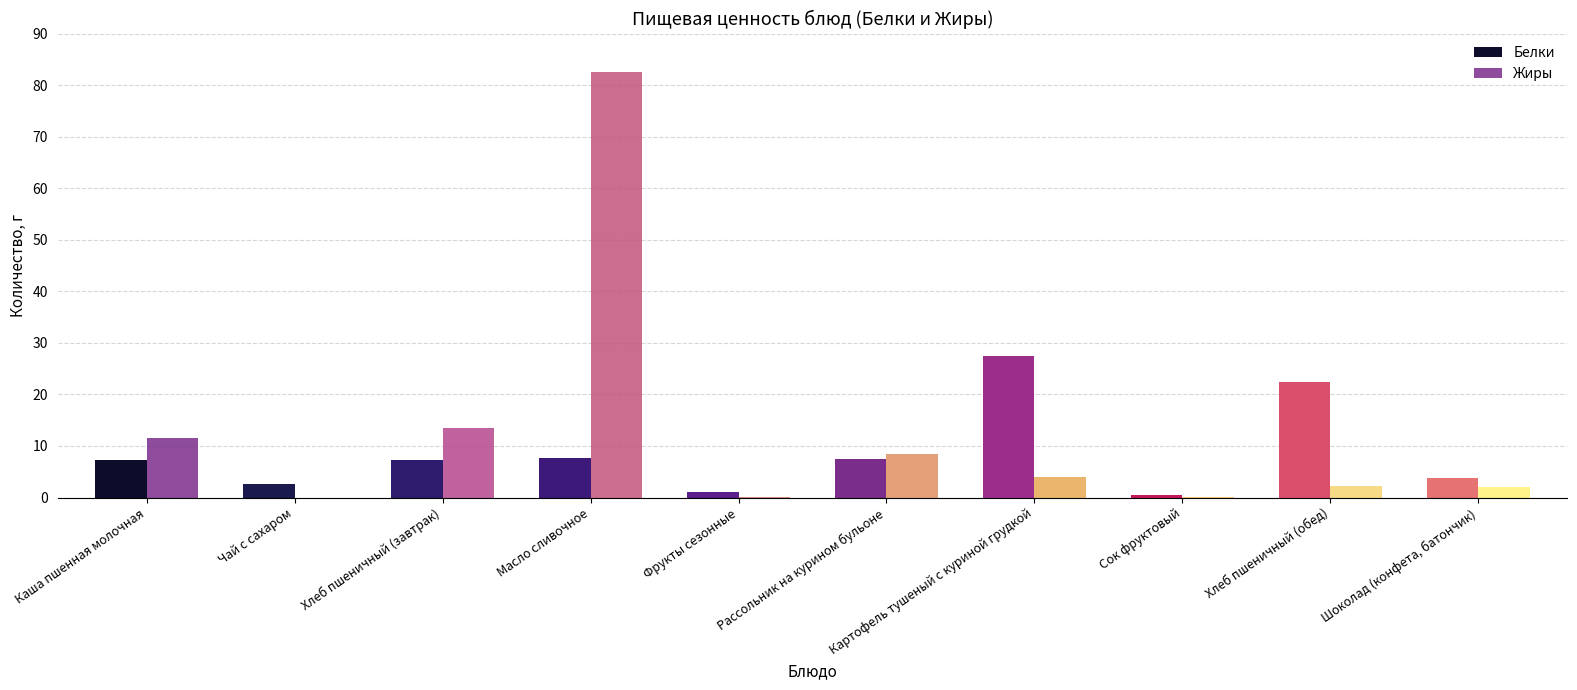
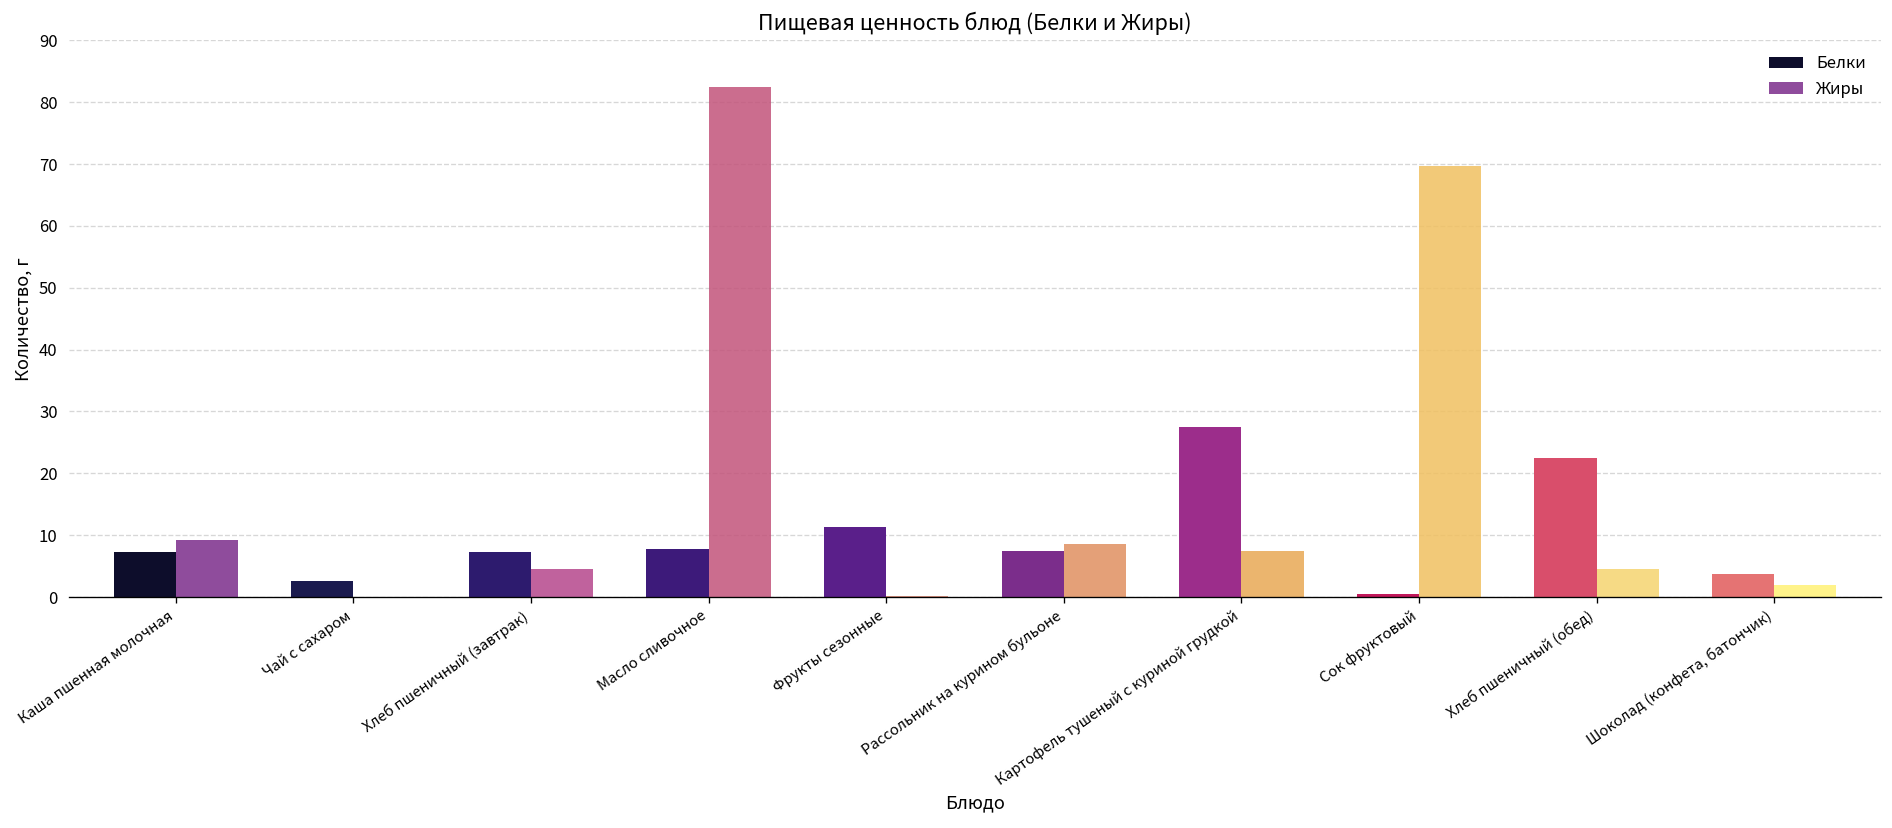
  {
    "Белки": {
      "Каша пшенная молочная": 7,
      "Чай с сахаром": 3,
      "Хлеб пшеничный (завтрак)": 7,
      "Масло сливочное": 8,
-     "Фрукты сезонные": 1,
+     "Фрукты сезонные": 11,
      "Рассольник на курином бульоне": 7,
      "Картофель тушеный с куриной грудкой": 28,
      "Сок фруктовый": 1,
      "Хлеб пшеничный (обед)": 23,
      "Шоколад (конфета, батончик)": 4
    },
    "Жиры": {
-     "Каша пшенная молочная": 12,
+     "Каша пшенная молочная": 9,
      "Чай с сахаром": 0,
-     "Хлеб пшеничный (завтрак)": 13,
+     "Хлеб пшеничный (завтрак)": 5,
      "Масло сливочное": 83,
      "Рассольник на курином бульоне": 9,
-     "Картофель тушеный с куриной грудкой": 4,
-     "Сок фруктовый": 0,
-     "Хлеб пшеничный (обед)": 2,
+     "Картофель тушеный с куриной грудкой": 7,
+     "Сок фруктовый": 70,
+     "Хлеб пшеничный (обед)": 5,
      "Шоколад (конфета, батончик)": 2
    }
  }
